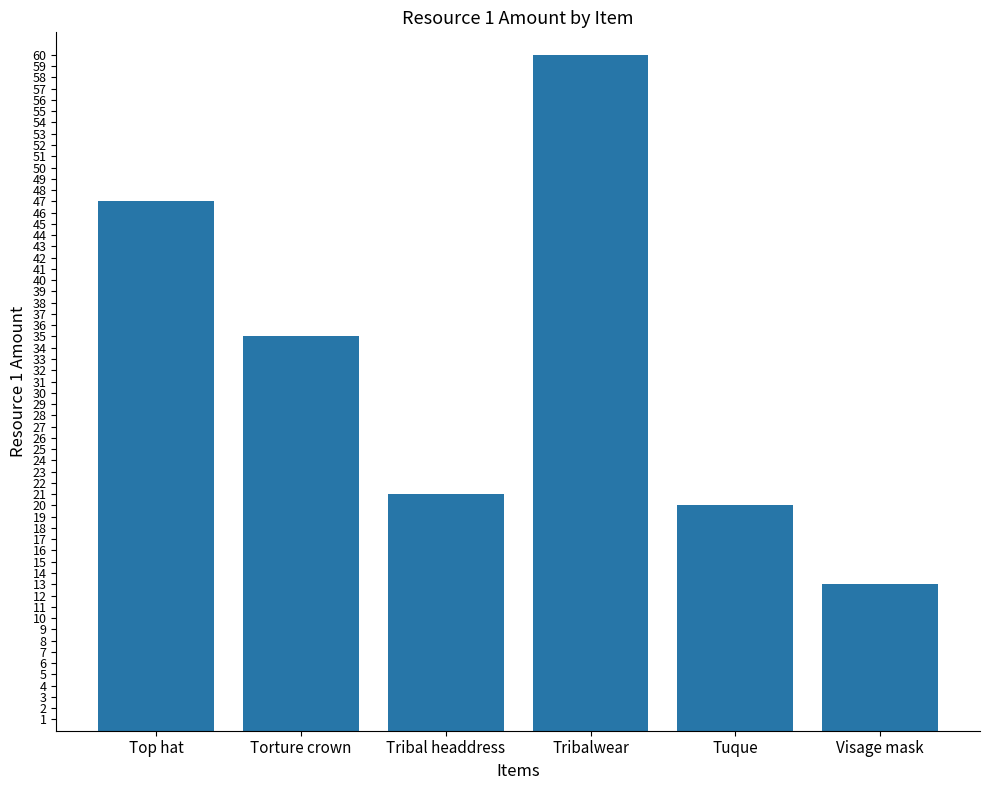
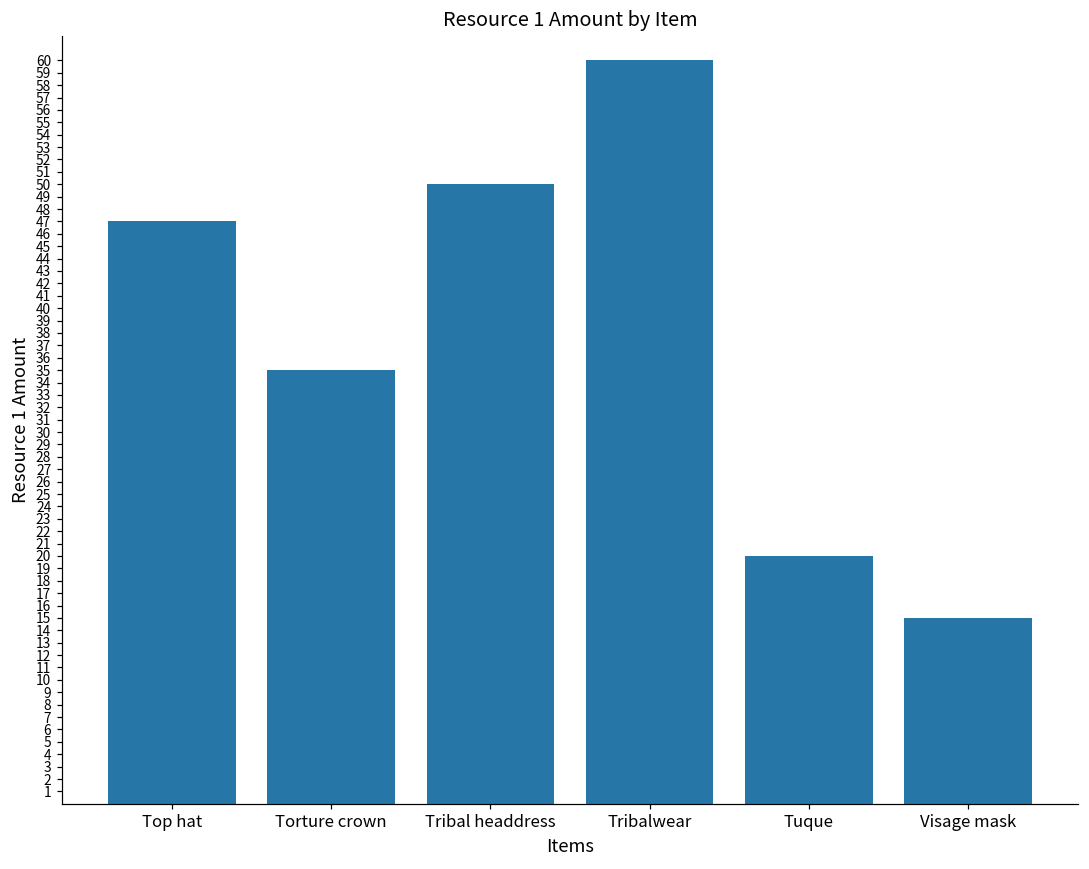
  {
    "Top hat": 47,
    "Torture crown": 35,
-   "Tribal headdress": 21,
+   "Tribal headdress": 50,
    "Tribalwear": 60,
    "Tuque": 20,
-   "Visage mask": 13
+   "Visage mask": 15
  }
